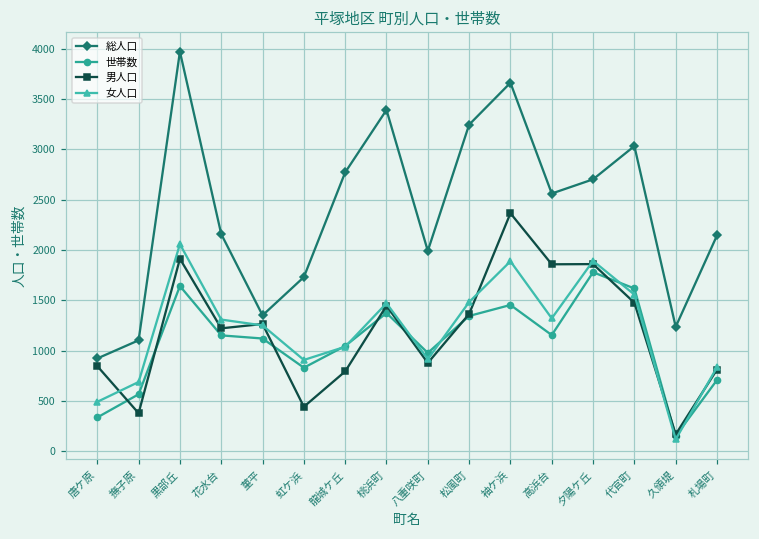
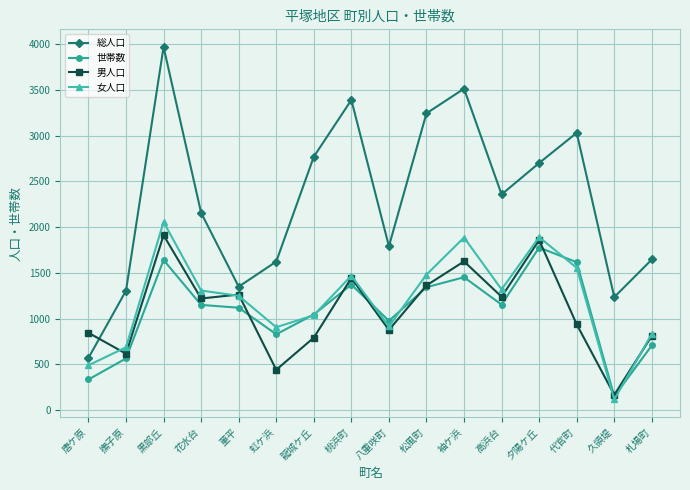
  {
    "総人口": {
-     "唐ケ原": 900,
-     "撫子原": 1100,
+     "唐ケ原": 600,
+     "撫子原": 1300,
      "黒部丘": 4000,
      "花水台": 2200,
      "菫平": 1400,
-     "虹ケ浜": 1700,
+     "虹ケ浜": 1600,
      "龍城ケ丘": 2800,
      "桃浜町": 3400,
-     "八重咲町": 2000,
+     "八重咲町": 1800,
      "松風町": 3200,
-     "袖ケ浜": 3700,
-     "高浜台": 2600,
+     "袖ケ浜": 3500,
+     "高浜台": 2400,
      "夕陽ケ丘": 2700,
      "代官町": 3000,
      "久領堤": 1200,
-     "札場町": 2100
+     "札場町": 1600
    },
    "男人口": {
      "唐ケ原": 800,
-     "撫子原": 400,
+     "撫子原": 600,
      "黒部丘": 1900,
      "花水台": 1200,
      "虹ケ浜": 400,
      "龍城ケ丘": 800,
      "八重咲町": 900,
-     "袖ケ浜": 2400,
-     "高浜台": 1900,
+     "袖ケ浜": 1600,
+     "高浜台": 1200,
      "夕陽ケ丘": 1900,
-     "代官町": 1500
+     "代官町": 900
    }
  }
